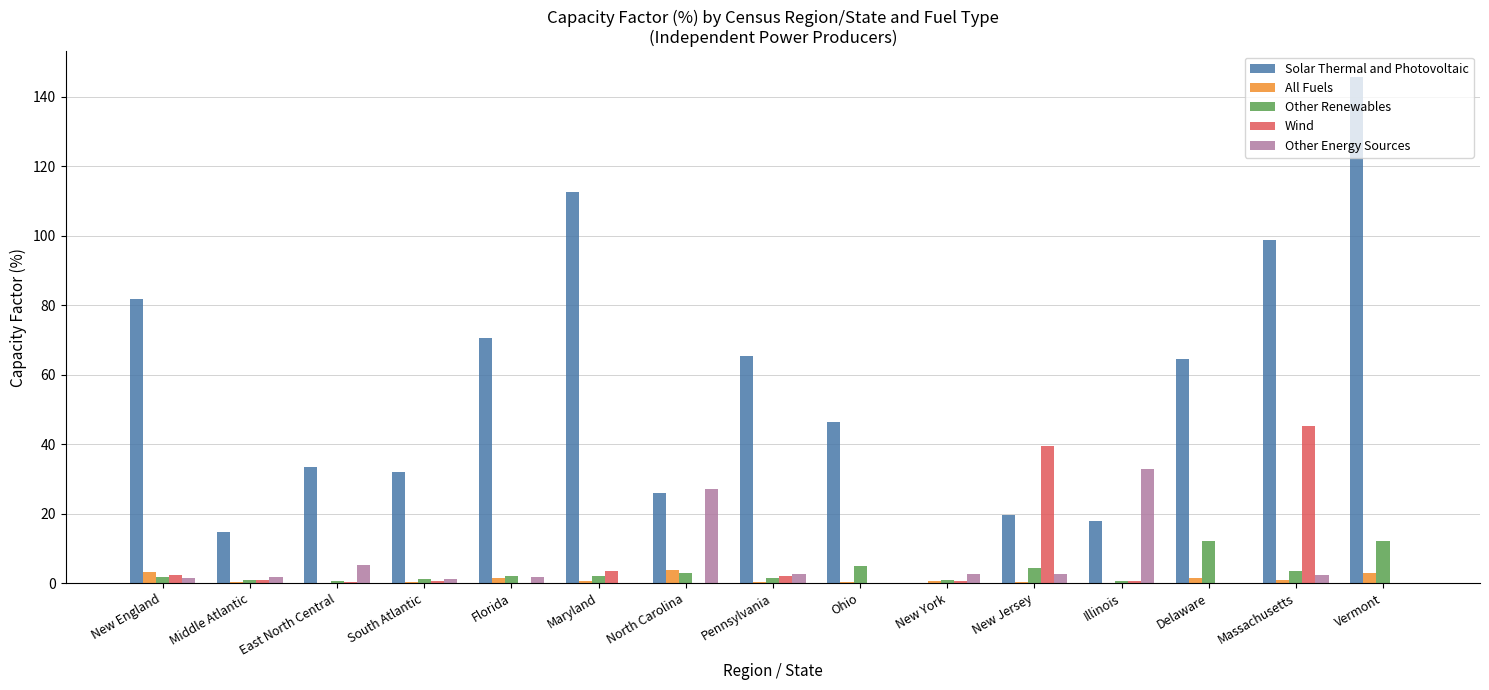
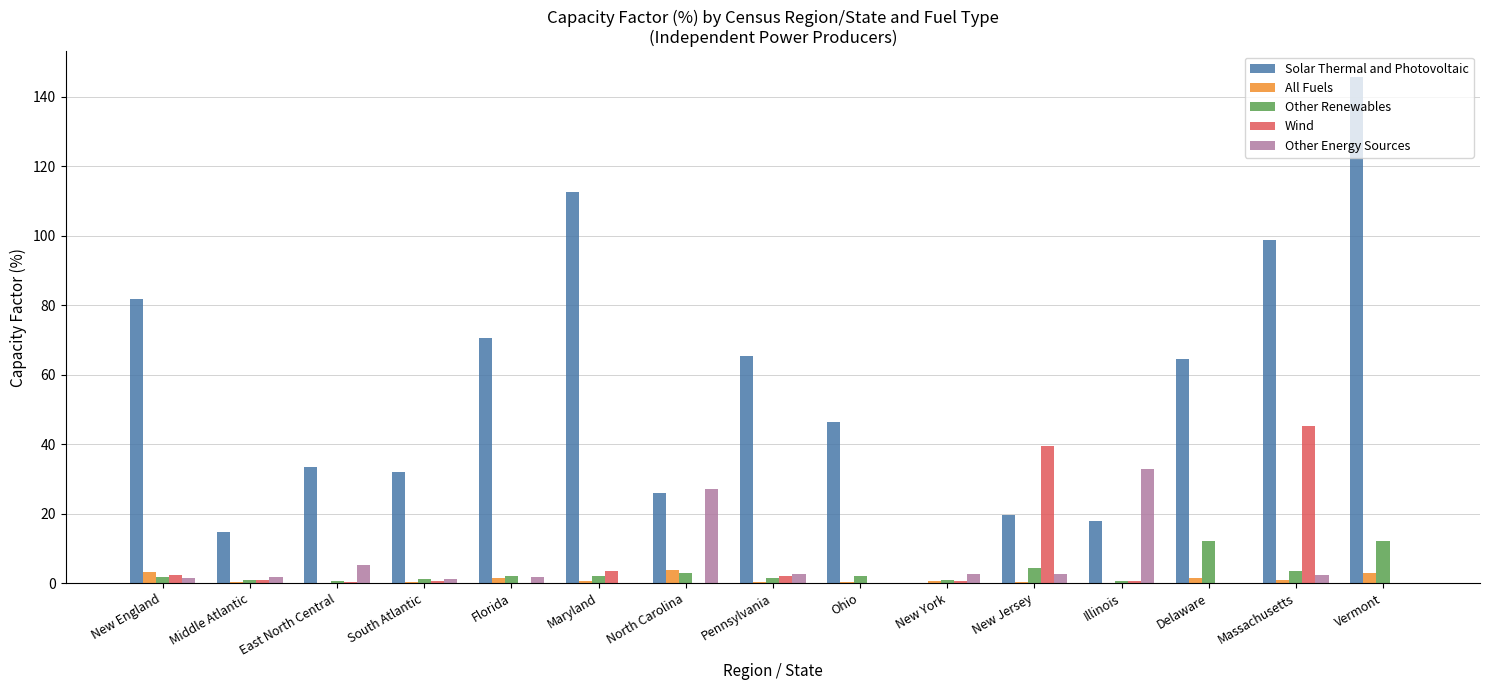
  {
    "Solar Thermal and Photovoltaic": {
      "New England": 82,
      "Middle Atlantic": 15,
      "East North Central": 33,
      "South Atlantic": 32,
      "Florida": 70,
      "Maryland": 113,
      "North Carolina": 26,
      "Pennsylvania": 65,
      "Ohio": 46,
      "New York": 0,
      "New Jersey": 20,
      "Illinois": 18,
      "Delaware": 65,
      "Massachusetts": 99
    },
    "All Fuels": {
      "New England": 3,
      "Florida": 1,
      "North Carolina": 4,
      "Delaware": 1,
      "Massachusetts": 1,
      "Vermont": 3
    },
    "Other Renewables": {
      "New England": 2,
      "Middle Atlantic": 1,
      "South Atlantic": 1,
      "Florida": 2,
      "Maryland": 2,
      "North Carolina": 3,
      "Pennsylvania": 1,
-     "Ohio": 5,
+     "Ohio": 2,
      "New York": 1,
      "New Jersey": 4,
      "Delaware": 12,
      "Massachusetts": 3,
      "Vermont": 12
    },
    "Wind": {
      "New England": 2,
      "Middle Atlantic": 1,
      "Florida": 0,
      "Maryland": 3,
      "North Carolina": 0,
      "Pennsylvania": 2,
      "Ohio": 0,
      "New Jersey": 39,
      "Delaware": 0,
      "Massachusetts": 45,
      "Vermont": 0
    },
    "Other Energy Sources": {
      "New England": 1,
      "Middle Atlantic": 2,
      "East North Central": 5,
      "South Atlantic": 1,
      "Florida": 2,
      "Maryland": 0,
      "North Carolina": 27,
      "Pennsylvania": 2,
      "Ohio": 0,
      "New York": 3,
      "New Jersey": 3,
      "Illinois": 33,
      "Delaware": 0,
      "Massachusetts": 2,
      "Vermont": 0
    }
  }
